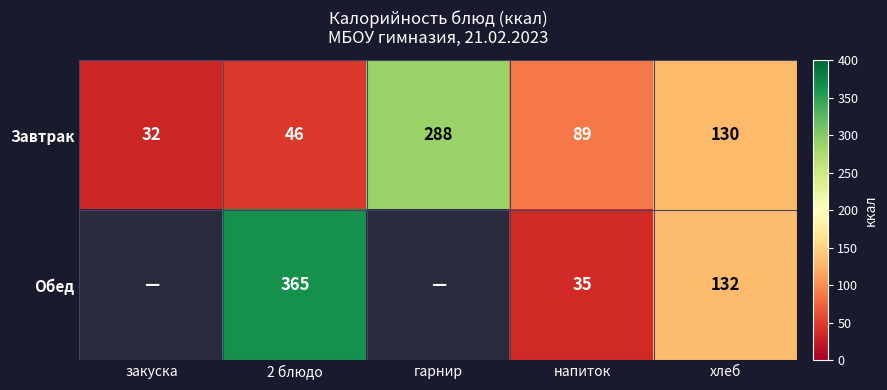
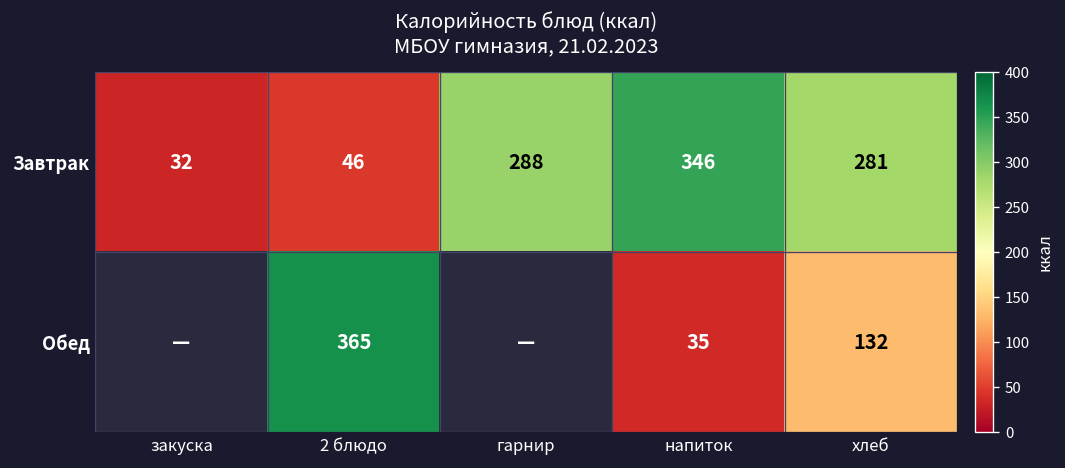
  {
    "Завтрак": {
      "закуска": 32,
      "2 блюдо": 46,
      "гарнир": 288,
-     "напиток": 89,
-     "хлеб": 130
+     "напиток": 346,
+     "хлеб": 281
    },
    "Обед": {
      "2 блюдо": 365,
      "напиток": 35,
      "хлеб": 132
    }
  }
